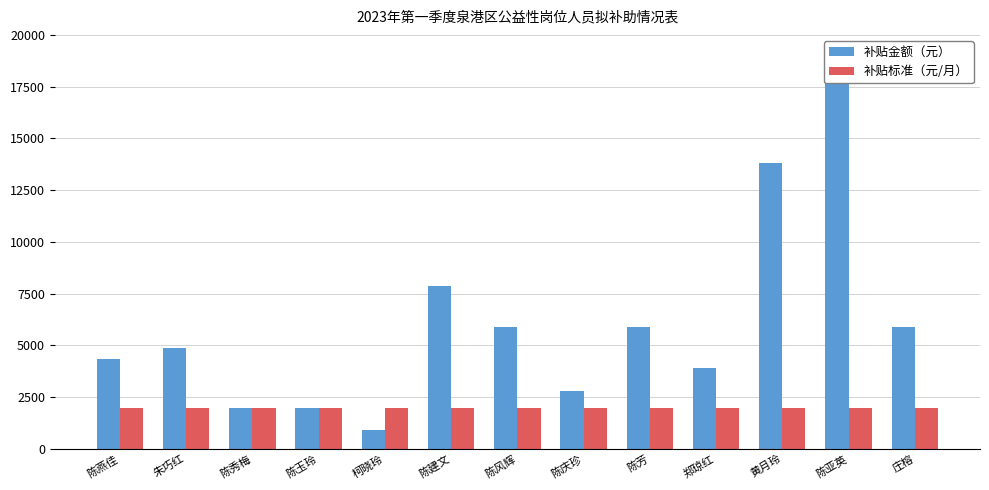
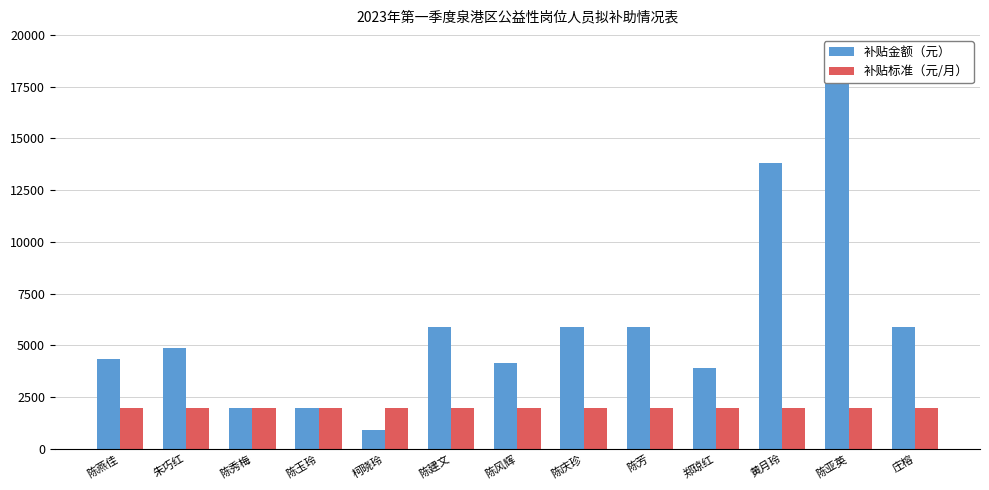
  {
    "补贴金额（元）": {
      "陈燕佳": 4300,
      "朱巧红": 4900,
      "陈秀梅": 2000,
      "陈玉玲": 2000,
      "柯晓玲": 900,
-     "陈建文": 7900,
-     "陈风辉": 5900,
-     "陈庆珍": 2800,
+     "陈建文": 5900,
+     "陈风辉": 4200,
+     "陈庆珍": 5900,
      "陈芳": 5900,
      "郑琼红": 3900,
      "黄月玲": 13800,
      "陈亚英": 17600,
      "庄榕": 5900
    },
    "补贴标准（元/月）": {
      "陈燕佳": 2000,
      "朱巧红": 2000,
      "陈秀梅": 2000,
      "陈玉玲": 2000,
      "柯晓玲": 2000,
      "陈建文": 2000,
      "陈风辉": 2000,
      "陈庆珍": 2000,
      "陈芳": 2000,
      "郑琼红": 2000,
      "黄月玲": 2000,
      "陈亚英": 2000,
      "庄榕": 2000
    }
  }
